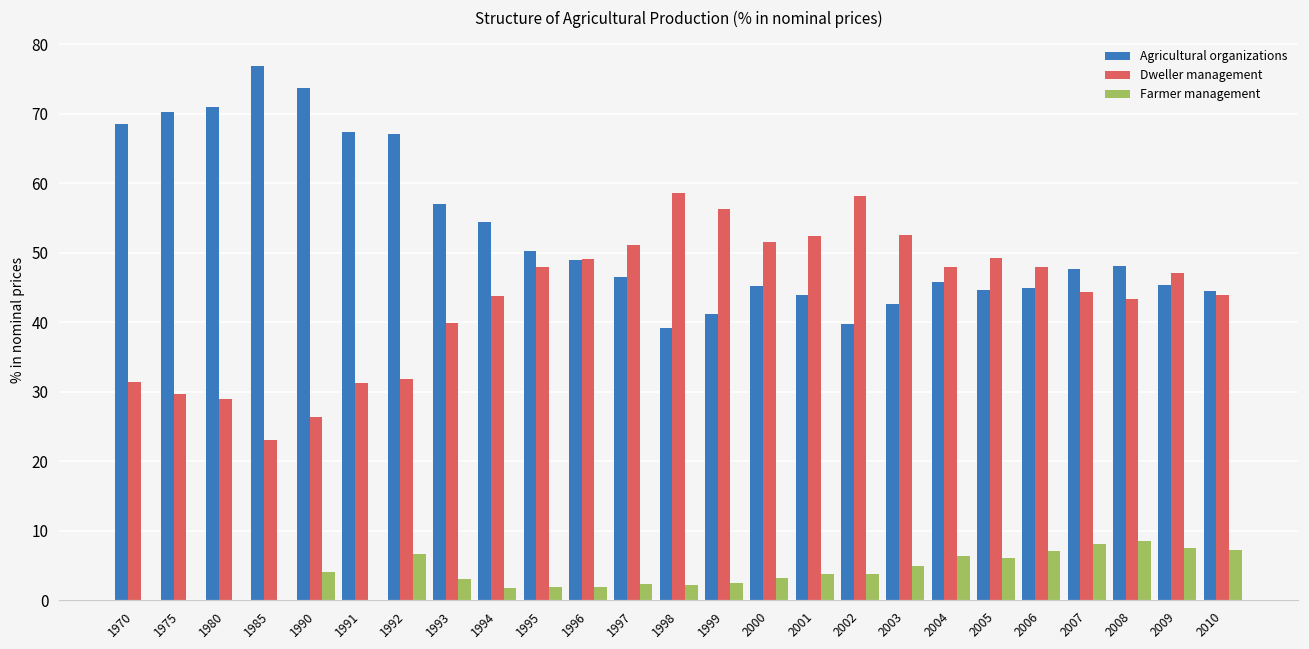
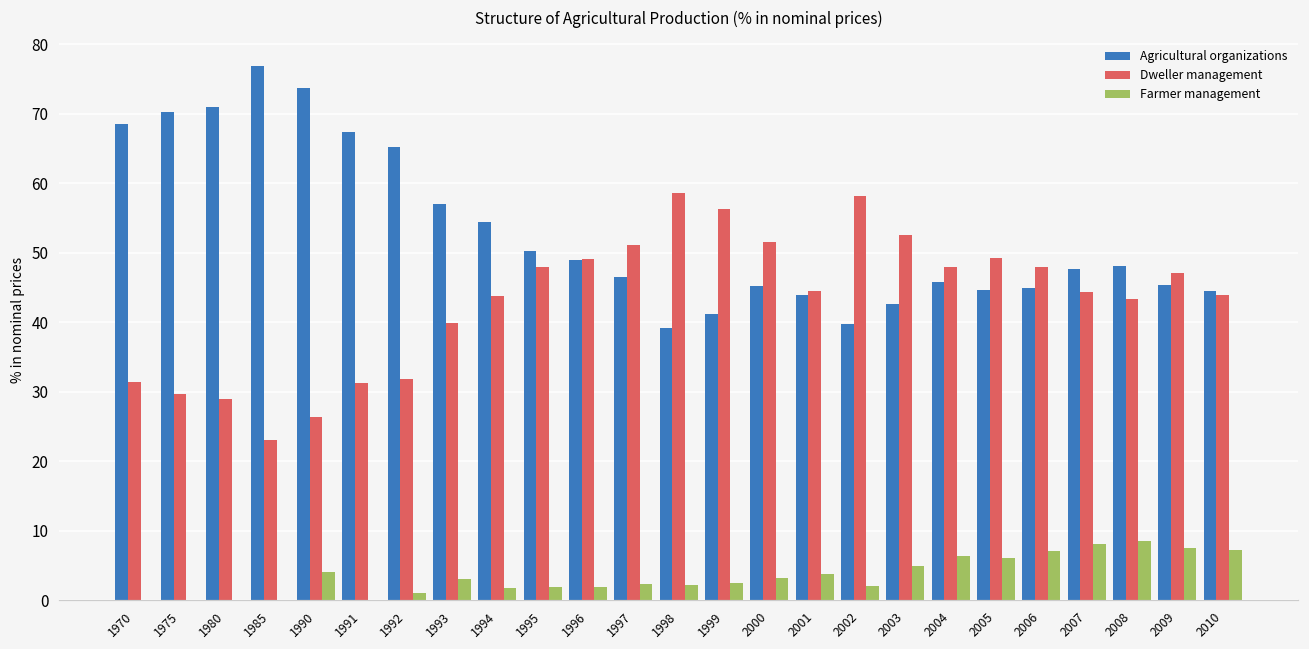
  {
    "Agricultural organizations": {
      "1970": 69,
      "1975": 70,
      "1980": 71,
      "1985": 77,
      "1990": 74,
      "1991": 67,
-     "1992": 67,
+     "1992": 65,
      "1993": 57,
      "1994": 55,
      "1995": 50,
      "1996": 49,
      "1997": 47,
      "1998": 39,
      "1999": 41,
      "2000": 45,
      "2001": 44,
      "2002": 40,
      "2003": 43,
      "2004": 46,
      "2005": 45,
      "2006": 45,
      "2007": 48,
      "2008": 48,
      "2009": 45,
      "2010": 45
    },
    "Dweller management": {
      "1970": 31,
      "1975": 30,
      "1980": 29,
      "1985": 23,
      "1990": 26,
      "1991": 31,
      "1992": 32,
      "1993": 40,
      "1994": 44,
      "1995": 48,
      "1996": 49,
      "1997": 51,
      "1998": 59,
      "1999": 56,
      "2000": 52,
-     "2001": 52,
+     "2001": 45,
      "2002": 58,
      "2003": 53,
      "2004": 48,
      "2005": 49,
      "2006": 48,
      "2007": 44,
      "2008": 43,
      "2009": 47,
      "2010": 44
    },
    "Farmer management": {
      "1970": 0,
      "1975": 0,
      "1980": 0,
      "1985": 0,
      "1990": 4,
      "1991": 0,
-     "1992": 7,
+     "1992": 1,
      "1993": 3,
      "1994": 2,
      "1995": 2,
      "1996": 2,
      "1997": 2,
      "1998": 2,
      "1999": 3,
      "2000": 3,
      "2001": 4,
-     "2002": 4,
+     "2002": 2,
      "2003": 5,
      "2004": 6,
      "2005": 6,
      "2006": 7,
      "2007": 8,
      "2008": 9,
      "2009": 8,
      "2010": 7
    }
  }
